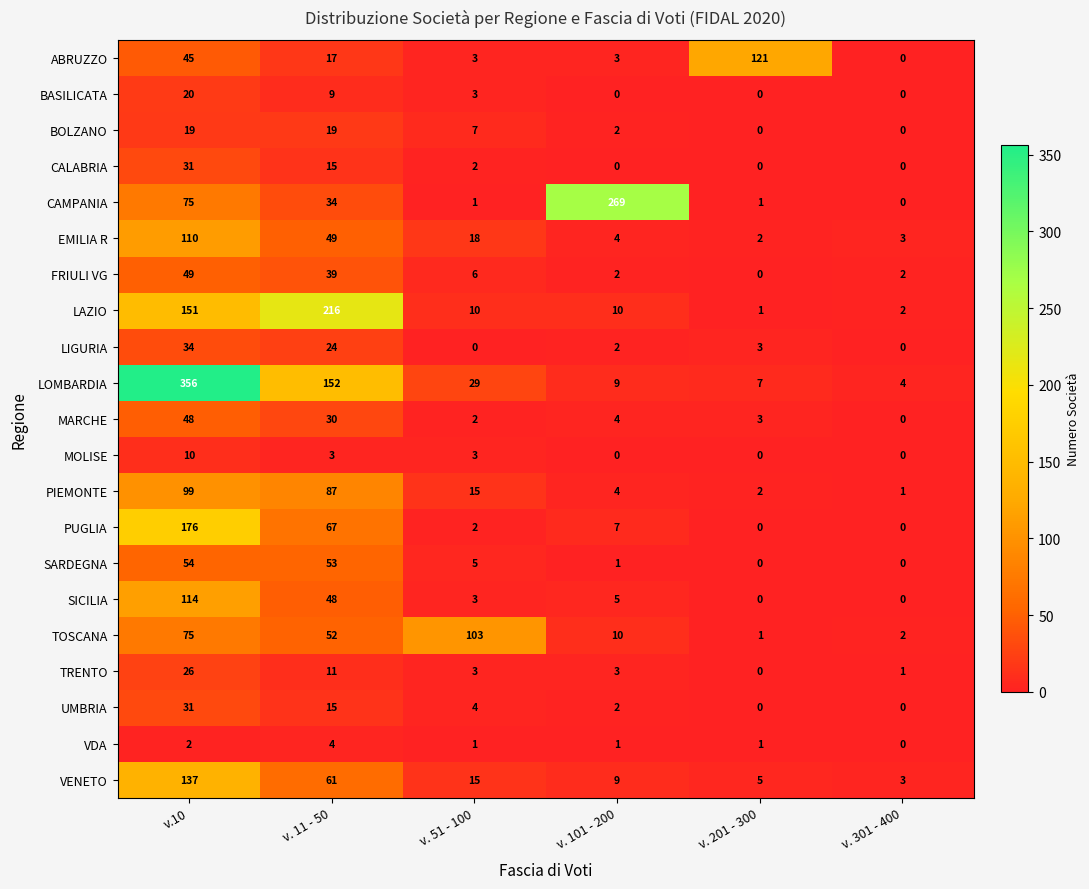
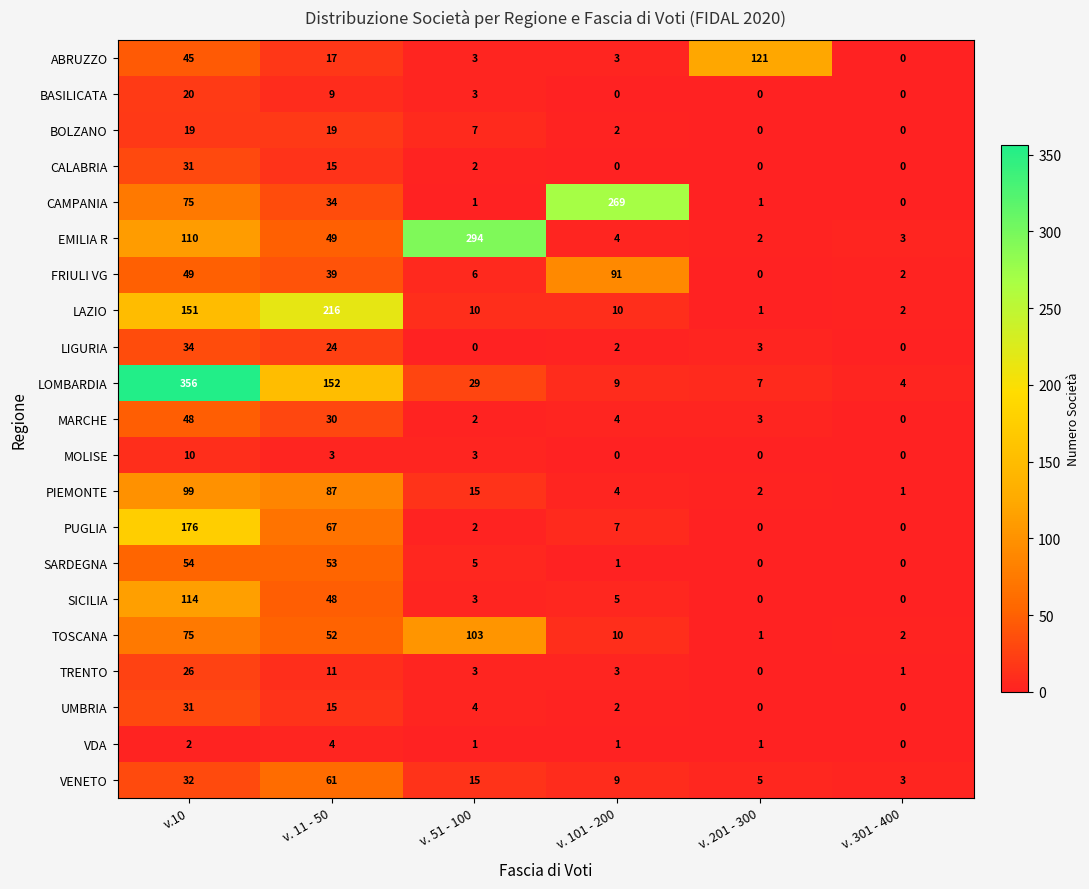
  {
    "ABRUZZO": {
      "v.10": 45,
      "v. 11 - 50": 17,
      "v. 51 - 100": 3,
      "v. 101 - 200": 3,
      "v. 201 - 300": 121,
      "v. 301 - 400": 0
    },
    "BASILICATA": {
      "v.10": 20,
      "v. 11 - 50": 9,
      "v. 51 - 100": 3,
      "v. 101 - 200": 0,
      "v. 201 - 300": 0,
      "v. 301 - 400": 0
    },
    "BOLZANO": {
      "v.10": 19,
      "v. 11 - 50": 19,
      "v. 51 - 100": 7,
      "v. 101 - 200": 2,
      "v. 201 - 300": 0,
      "v. 301 - 400": 0
    },
    "CALABRIA": {
      "v.10": 31,
      "v. 11 - 50": 15,
      "v. 51 - 100": 2,
      "v. 101 - 200": 0,
      "v. 201 - 300": 0,
      "v. 301 - 400": 0
    },
    "CAMPANIA": {
      "v.10": 75,
      "v. 11 - 50": 34,
      "v. 51 - 100": 1,
      "v. 101 - 200": 269,
      "v. 201 - 300": 1,
      "v. 301 - 400": 0
    },
    "EMILIA R": {
      "v.10": 110,
      "v. 11 - 50": 49,
-     "v. 51 - 100": 18,
+     "v. 51 - 100": 294,
      "v. 101 - 200": 4,
      "v. 201 - 300": 2,
      "v. 301 - 400": 3
    },
    "FRIULI VG": {
      "v.10": 49,
      "v. 11 - 50": 39,
      "v. 51 - 100": 6,
-     "v. 101 - 200": 2,
+     "v. 101 - 200": 91,
      "v. 201 - 300": 0,
      "v. 301 - 400": 2
    },
    "LAZIO": {
      "v.10": 151,
      "v. 11 - 50": 216,
      "v. 51 - 100": 10,
      "v. 101 - 200": 10,
      "v. 201 - 300": 1,
      "v. 301 - 400": 2
    },
    "LIGURIA": {
      "v.10": 34,
      "v. 11 - 50": 24,
      "v. 51 - 100": 0,
      "v. 101 - 200": 2,
      "v. 201 - 300": 3,
      "v. 301 - 400": 0
    },
    "LOMBARDIA": {
      "v.10": 356,
      "v. 11 - 50": 152,
      "v. 51 - 100": 29,
      "v. 101 - 200": 9,
      "v. 201 - 300": 7,
      "v. 301 - 400": 4
    },
    "MARCHE": {
      "v.10": 48,
      "v. 11 - 50": 30,
      "v. 51 - 100": 2,
      "v. 101 - 200": 4,
      "v. 201 - 300": 3,
      "v. 301 - 400": 0
    },
    "MOLISE": {
      "v.10": 10,
      "v. 11 - 50": 3,
      "v. 51 - 100": 3,
      "v. 101 - 200": 0,
      "v. 201 - 300": 0,
      "v. 301 - 400": 0
    },
    "PIEMONTE": {
      "v.10": 99,
      "v. 11 - 50": 87,
      "v. 51 - 100": 15,
      "v. 101 - 200": 4,
      "v. 201 - 300": 2,
      "v. 301 - 400": 1
    },
    "PUGLIA": {
      "v.10": 176,
      "v. 11 - 50": 67,
      "v. 51 - 100": 2,
      "v. 101 - 200": 7,
      "v. 201 - 300": 0,
      "v. 301 - 400": 0
    },
    "SARDEGNA": {
      "v.10": 54,
      "v. 11 - 50": 53,
      "v. 51 - 100": 5,
      "v. 101 - 200": 1,
      "v. 201 - 300": 0,
      "v. 301 - 400": 0
    },
    "SICILIA": {
      "v.10": 114,
      "v. 11 - 50": 48,
      "v. 51 - 100": 3,
      "v. 101 - 200": 5,
      "v. 201 - 300": 0,
      "v. 301 - 400": 0
    },
    "TOSCANA": {
      "v.10": 75,
      "v. 11 - 50": 52,
      "v. 51 - 100": 103,
      "v. 101 - 200": 10,
      "v. 201 - 300": 1,
      "v. 301 - 400": 2
    },
    "TRENTO": {
      "v.10": 26,
      "v. 11 - 50": 11,
      "v. 51 - 100": 3,
      "v. 101 - 200": 3,
      "v. 201 - 300": 0,
      "v. 301 - 400": 1
    },
    "UMBRIA": {
      "v.10": 31,
      "v. 11 - 50": 15,
      "v. 51 - 100": 4,
      "v. 101 - 200": 2,
      "v. 201 - 300": 0,
      "v. 301 - 400": 0
    },
    "VDA": {
      "v.10": 2,
      "v. 11 - 50": 4,
      "v. 51 - 100": 1,
      "v. 101 - 200": 1,
      "v. 201 - 300": 1,
      "v. 301 - 400": 0
    },
    "VENETO": {
-     "v.10": 137,
+     "v.10": 32,
      "v. 11 - 50": 61,
      "v. 51 - 100": 15,
      "v. 101 - 200": 9,
      "v. 201 - 300": 5,
      "v. 301 - 400": 3
    }
  }
